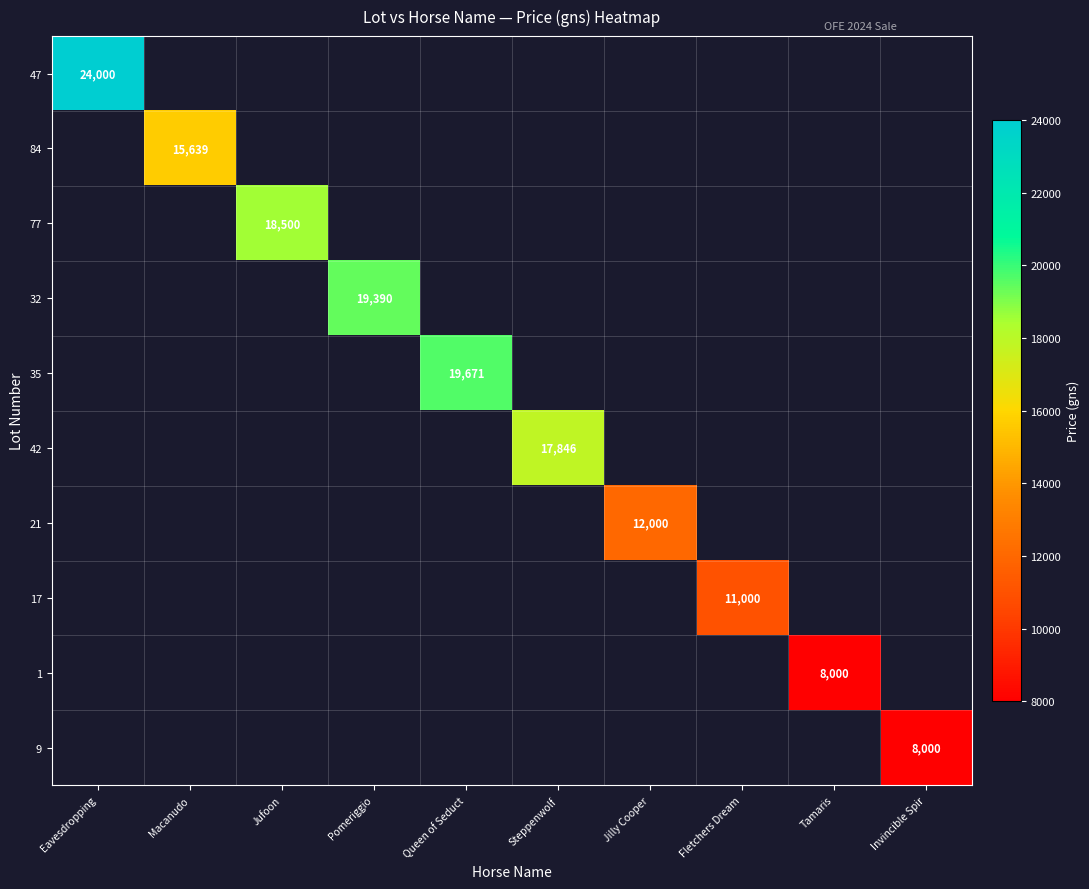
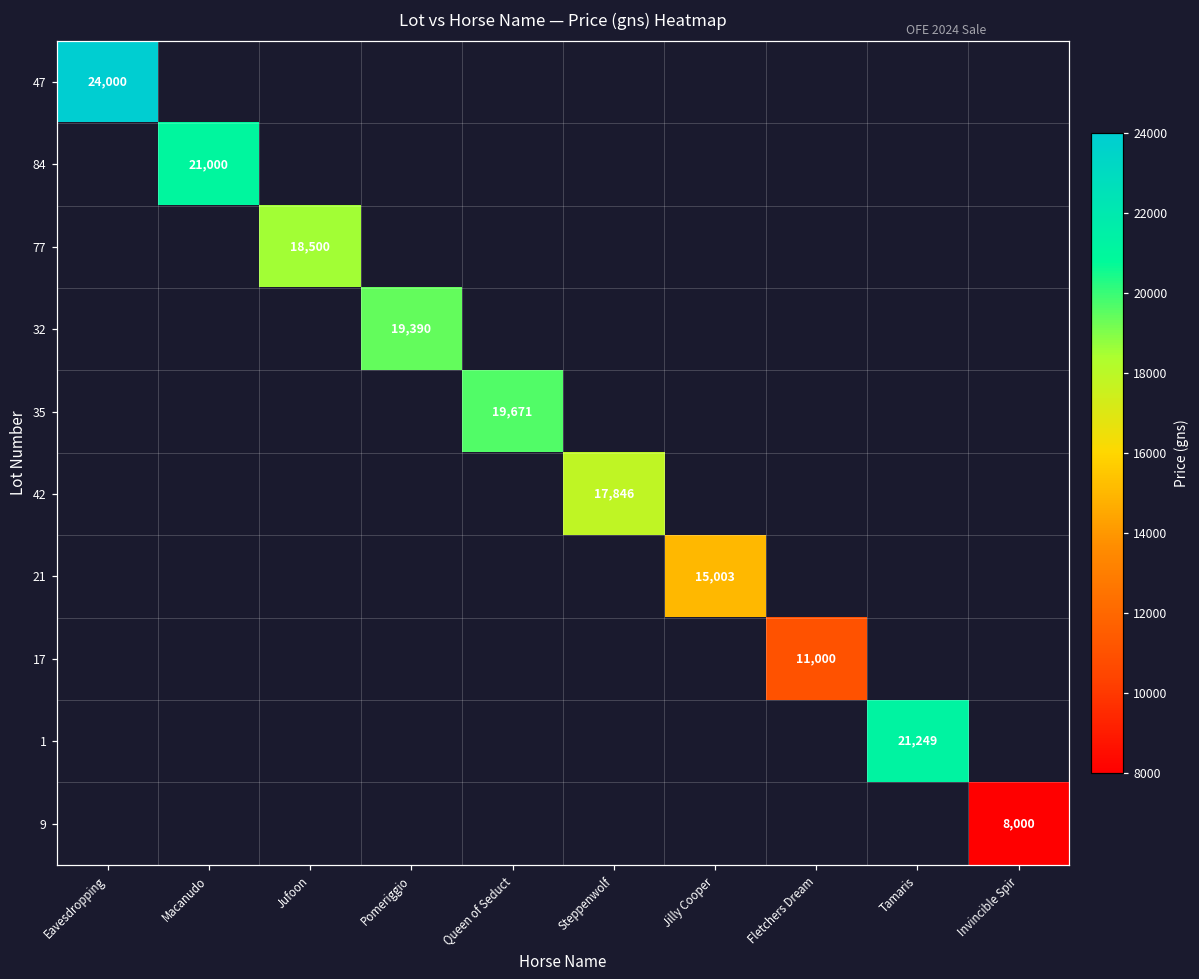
  {
    "47": {
      "Eavesdropping": "24,000"
    },
    "84": {
-     "Macanudo": "15,639"
+     "Macanudo": "21,000"
    },
    "77": {
      "Jufoon": "18,500"
    },
    "32": {
      "Pomeriggio": "19,390"
    },
    "35": {
      "Queen of Seduct": "19,671"
    },
    "42": {
      "Steppenwolf": "17,846"
    },
    "21": {
-     "Jilly Cooper": "12,000"
+     "Jilly Cooper": "15,003"
    },
    "17": {
      "Fletchers Dream": "11,000"
    },
    "1": {
-     "Tamaris": "8,000"
+     "Tamaris": "21,249"
    },
    "9": {
      "Invincible Spir": "8,000"
    }
  }
